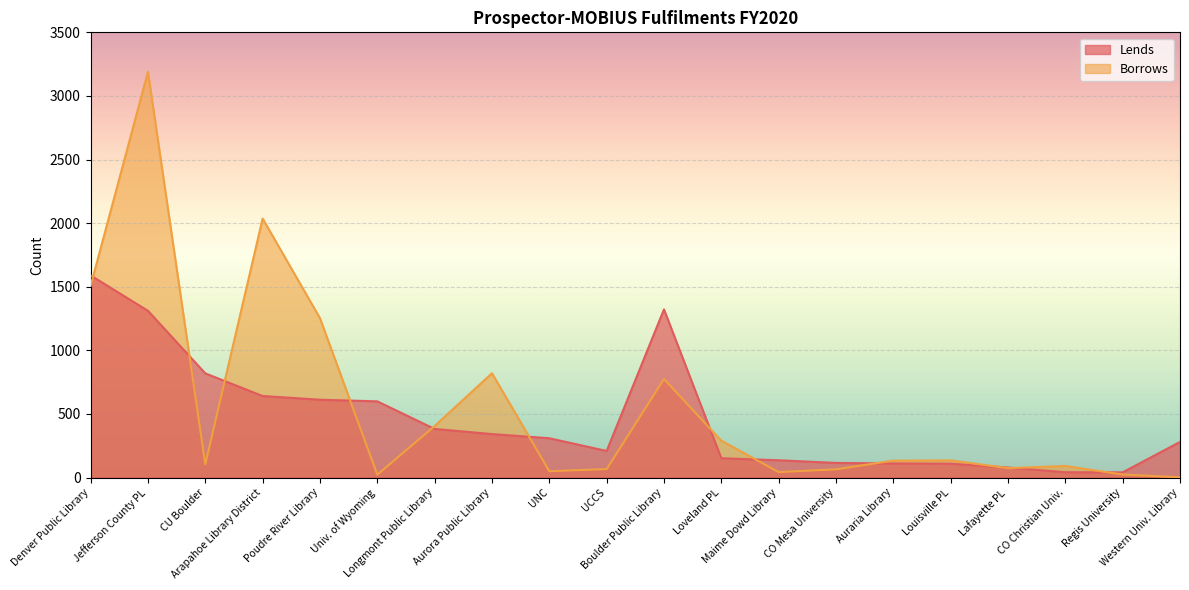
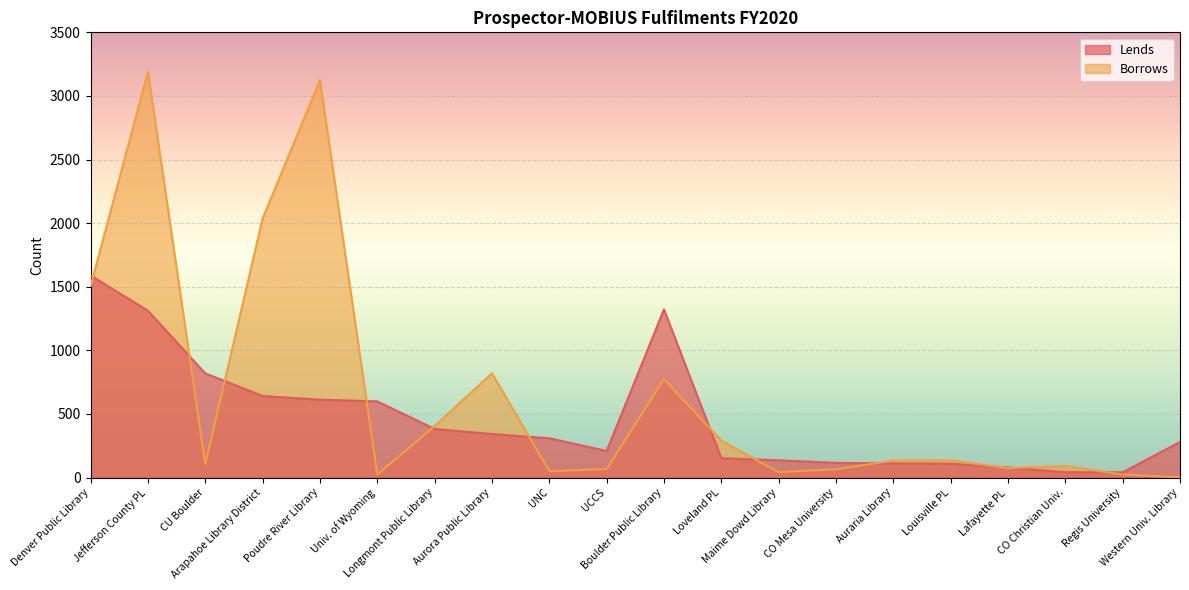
  {
    "Lends": {
      "Denver Public Library": 1590,
      "Jefferson County PL": 1310,
      "CU Boulder": 820,
      "Arapahoe Library District": 640,
      "Poudre River Library": 610,
      "Univ. of Wyoming": 600,
      "Longmont Public Library": 380,
      "Aurora Public Library": 340,
      "UNC": 310,
      "UCCS": 210,
      "Boulder Public Library": 1320,
      "Loveland PL": 150,
      "Maime Dowd Library": 140,
      "CO Mesa University": 120,
      "Auraria Library": 110,
      "Louisville PL": 110,
      "CO Christian Univ.": 40,
      "Western Univ. Library": 280
    },
    "Borrows": {
      "Denver Public Library": 1510,
      "Jefferson County PL": 3190,
      "CU Boulder": 100,
      "Arapahoe Library District": 2040,
-     "Poudre River Library": 1250,
+     "Poudre River Library": 3120,
      "Univ. of Wyoming": 20,
      "Longmont Public Library": 410,
      "Aurora Public Library": 820,
      "UNC": 50,
      "UCCS": 70,
      "Boulder Public Library": 780,
      "Loveland PL": 290,
      "Maime Dowd Library": 40,
      "CO Mesa University": 70,
      "Auraria Library": 130,
      "Louisville PL": 140,
      "CO Christian Univ.": 90,
      "Western Univ. Library": 0
    }
  }
